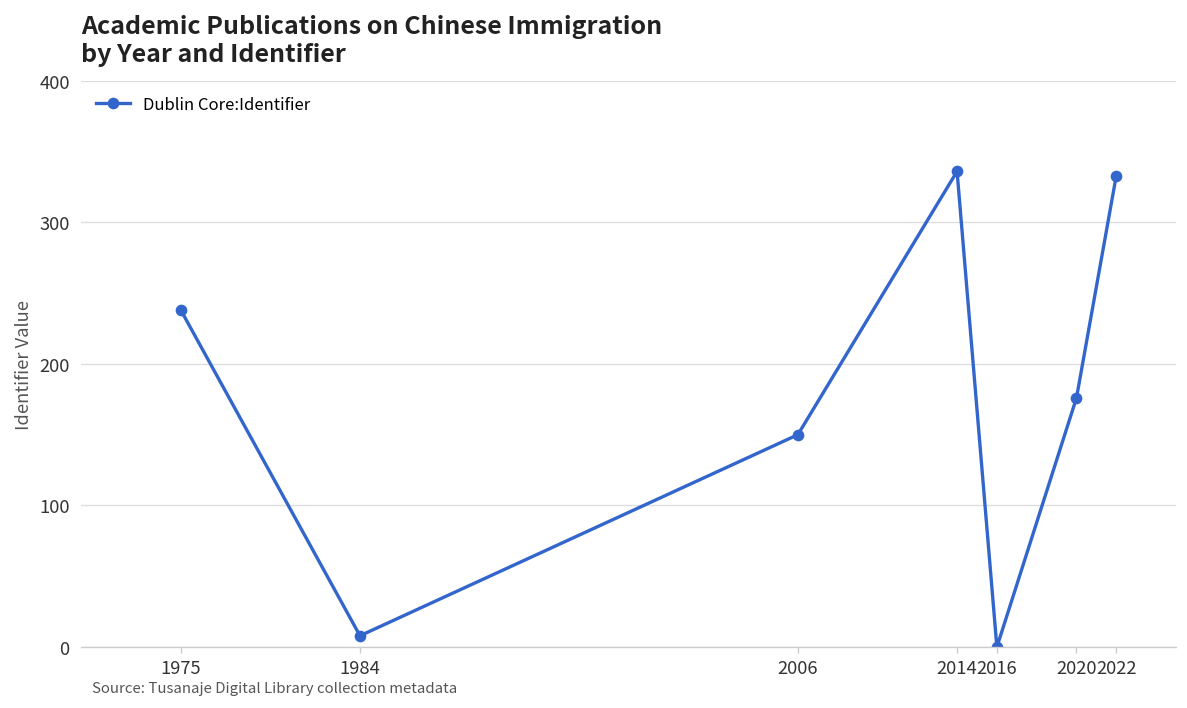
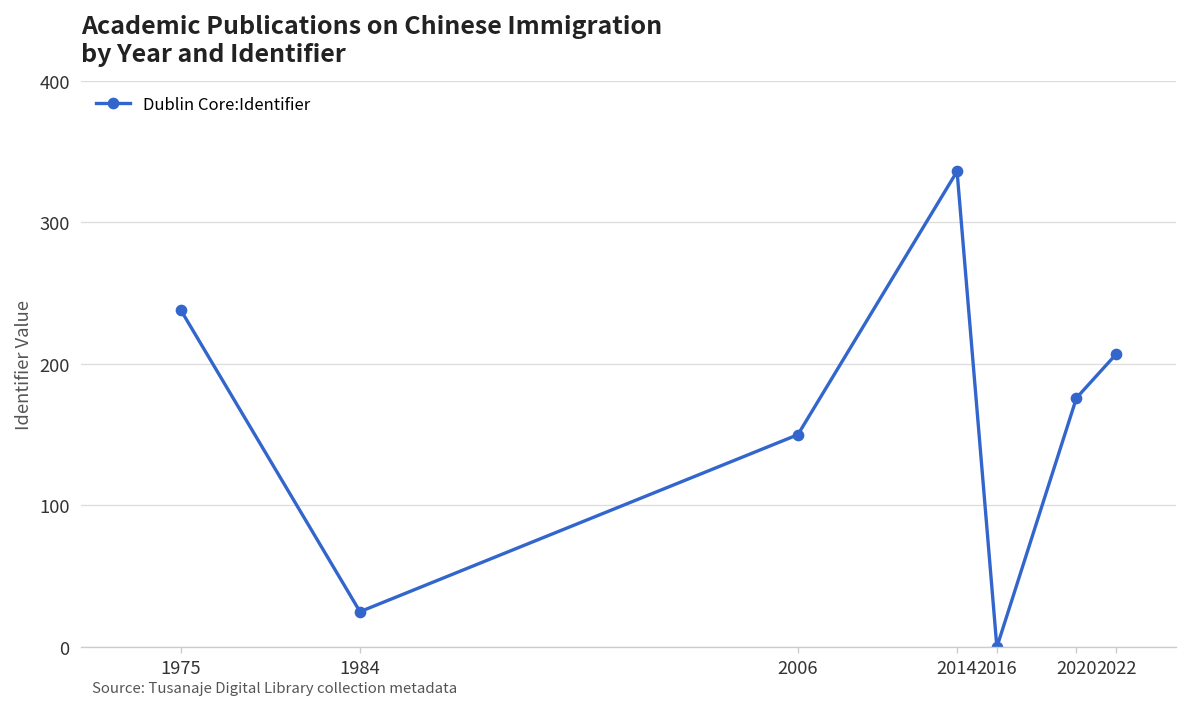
  {
    "1975": 238,
-   "1984": 8,
+   "1984": 25,
    "2006": 150,
    "2014": 336,
    "2016": 0,
    "2020": 176,
-   "2022": 333
+   "2022": 207
  }
